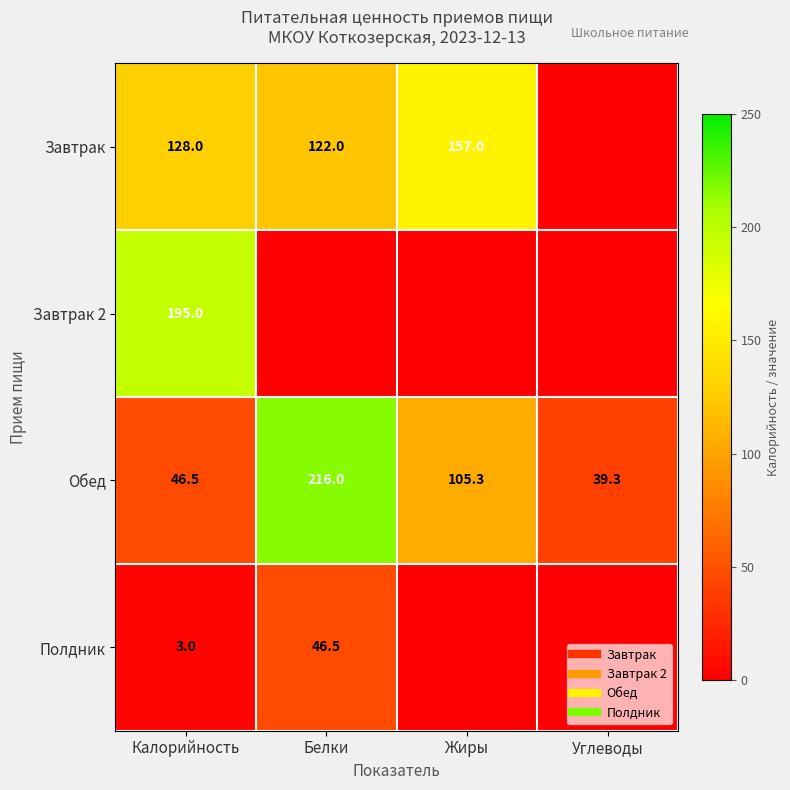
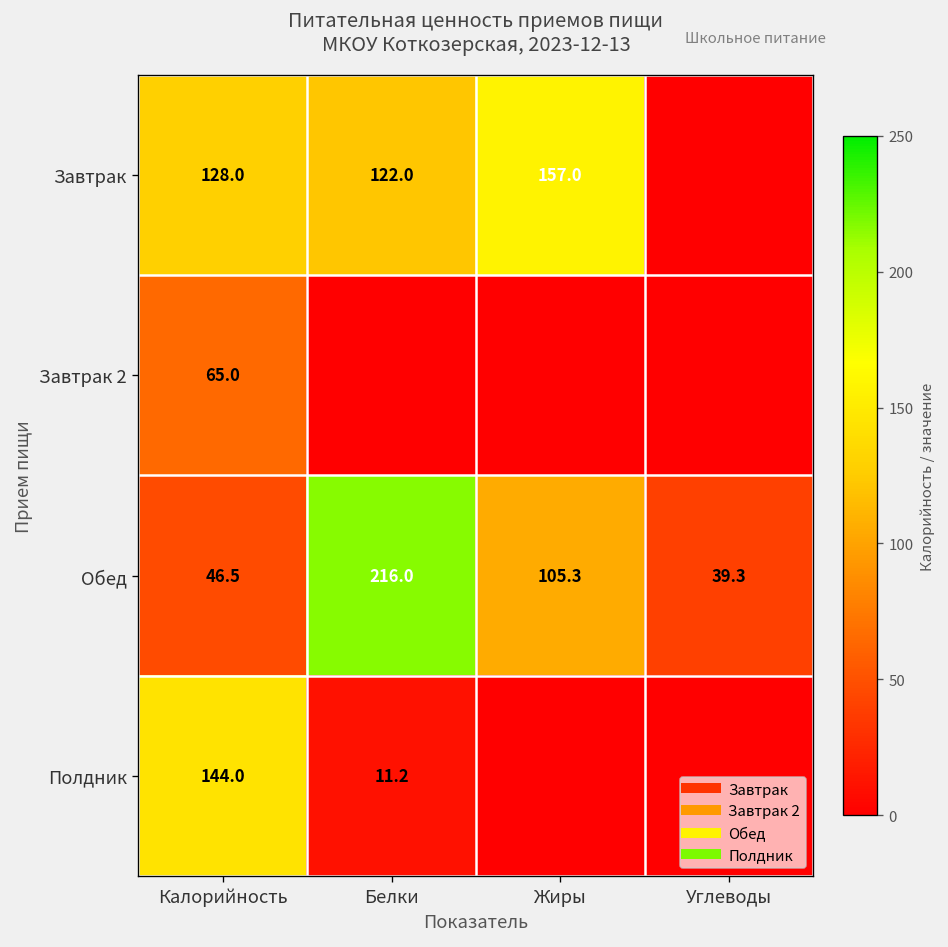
  {
    "Завтрак": {
      "Калорийность": 128.0,
      "Белки": 122.0,
      "Жиры": 157.0
    },
    "Завтрак 2": {
-     "Калорийность": 195.0
+     "Калорийность": 65.0
    },
    "Обед": {
      "Калорийность": 46.5,
      "Белки": 216.0,
      "Жиры": 105.3,
      "Углеводы": 39.3
    },
    "Полдник": {
-     "Калорийность": 3.0,
-     "Белки": 46.5
+     "Калорийность": 144.0,
+     "Белки": 11.2
    }
  }
